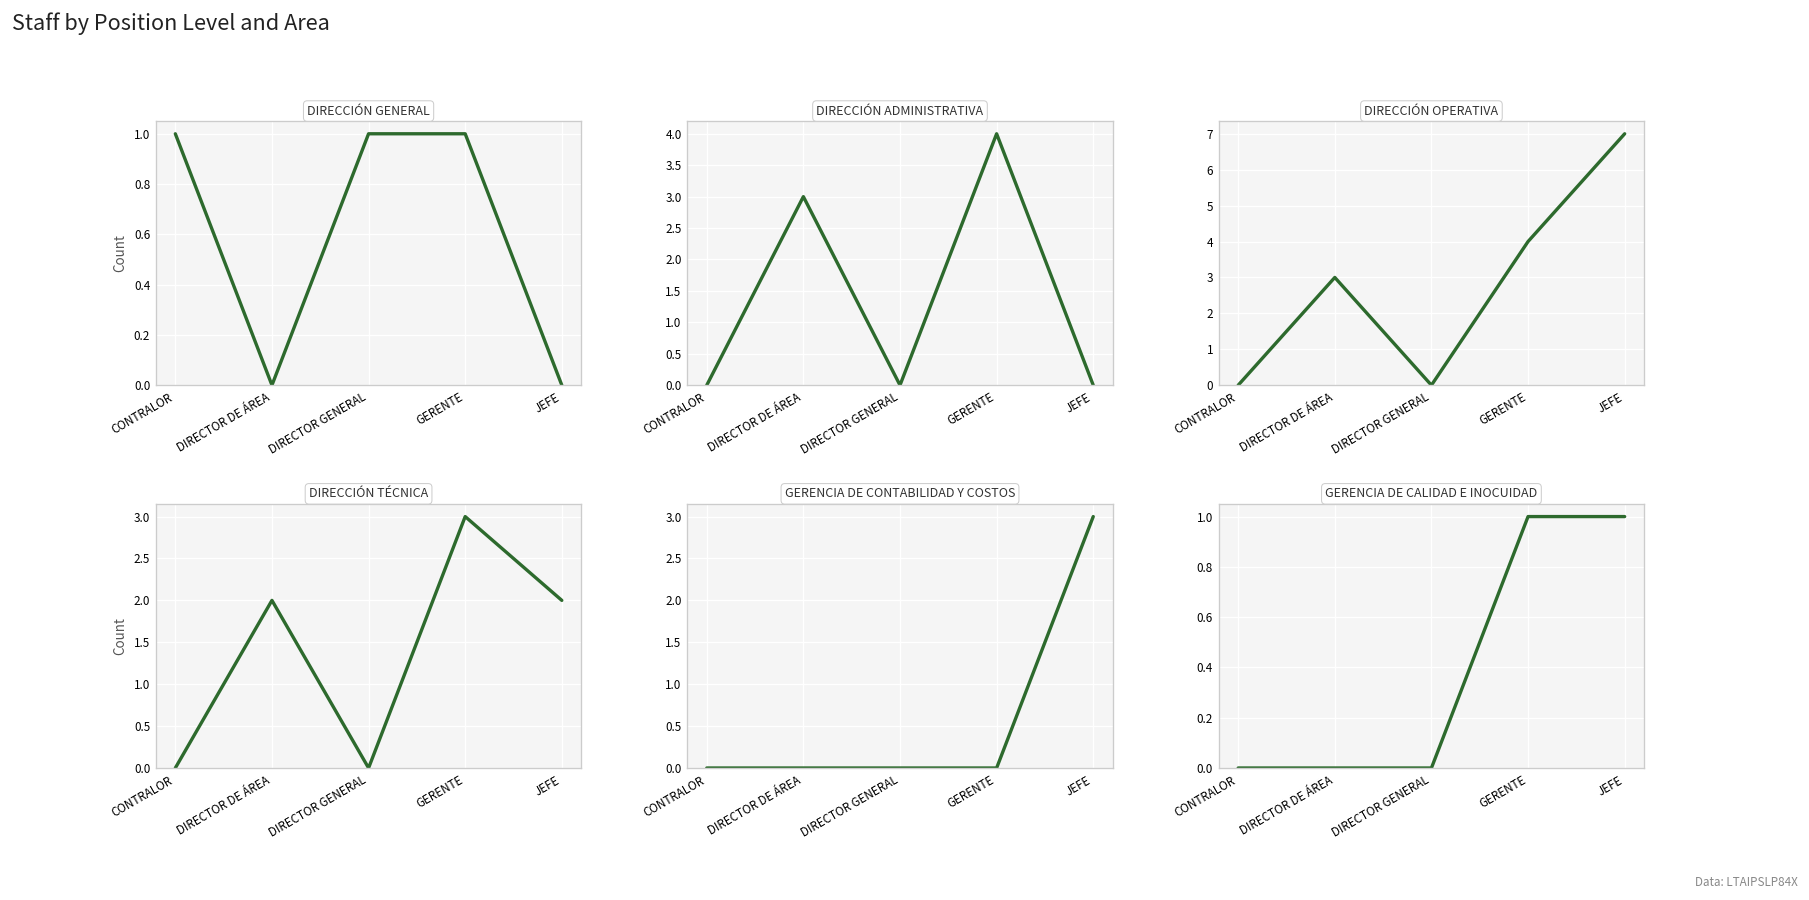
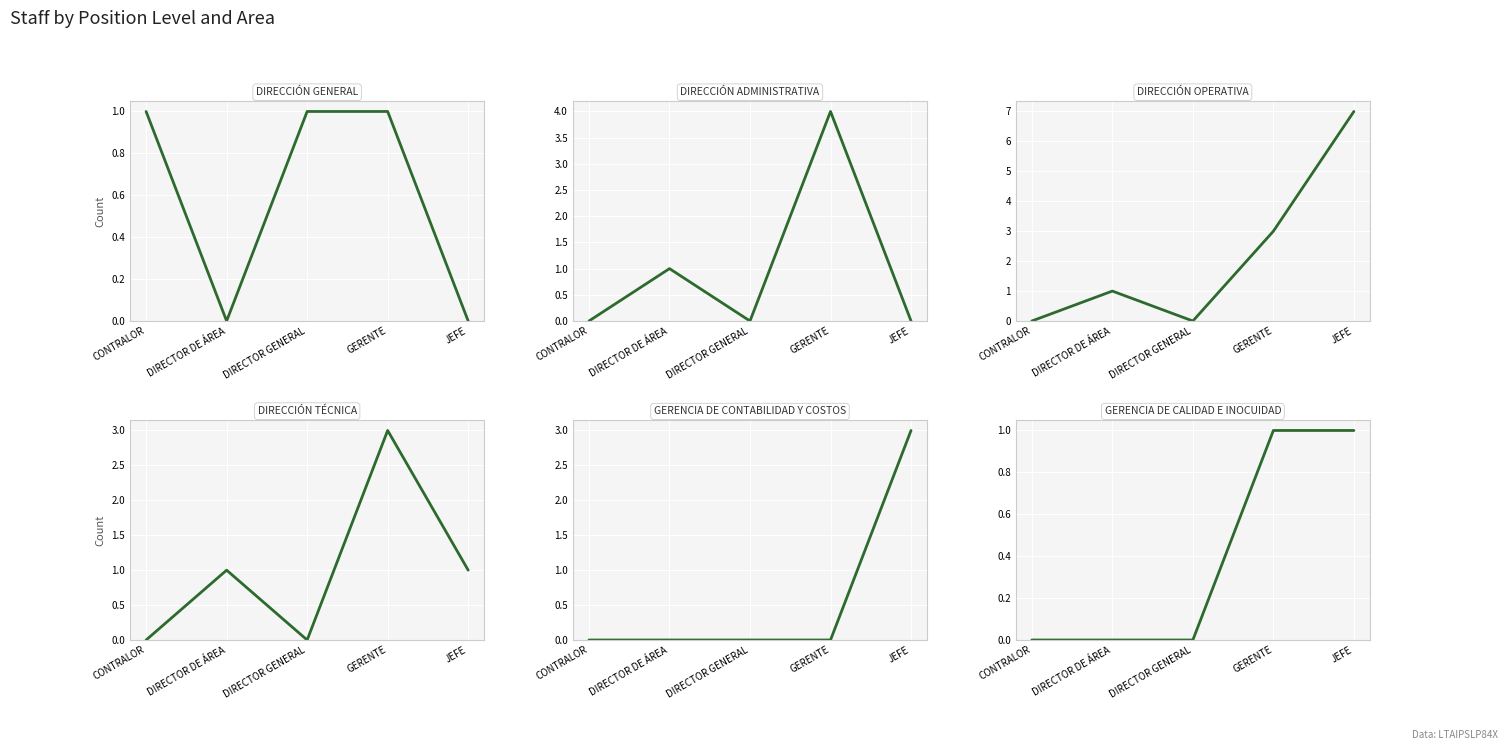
  {
    "DIRECCIÓN GENERAL": {
      "CONTRALOR": 1.00,
      "DIRECTOR DE ÁREA": 0.00,
      "DIRECTOR GENERAL": 1.00,
      "GERENTE": 1.00,
      "JEFE": 0.00
    },
    "DIRECCIÓN ADMINISTRATIVA": {
      "CONTRALOR": 0,
-     "DIRECTOR DE ÁREA": 3,
+     "DIRECTOR DE ÁREA": 1,
      "DIRECTOR GENERAL": 0,
      "GERENTE": 4,
      "JEFE": 0
    },
    "DIRECCIÓN OPERATIVA": {
      "CONTRALOR": 0,
-     "DIRECTOR DE ÁREA": 3,
+     "DIRECTOR DE ÁREA": 1,
      "DIRECTOR GENERAL": 0,
-     "GERENTE": 4,
+     "GERENTE": 3,
      "JEFE": 7
    },
    "DIRECCIÓN TÉCNICA": {
      "CONTRALOR": 0,
-     "DIRECTOR DE ÁREA": 2,
+     "DIRECTOR DE ÁREA": 1,
      "DIRECTOR GENERAL": 0,
      "GERENTE": 3,
-     "JEFE": 2
+     "JEFE": 1
    },
    "GERENCIA DE CONTABILIDAD Y COSTOS": {
      "CONTRALOR": 0.0,
      "DIRECTOR DE ÁREA": 0.0,
      "DIRECTOR GENERAL": 0.0,
      "GERENTE": 0.0,
      "JEFE": 3.0
    },
    "GERENCIA DE CALIDAD E INOCUIDAD": {
      "CONTRALOR": 0.00,
      "DIRECTOR DE ÁREA": 0.00,
      "DIRECTOR GENERAL": 0.00,
      "GERENTE": 1.00,
      "JEFE": 1.00
    }
  }
